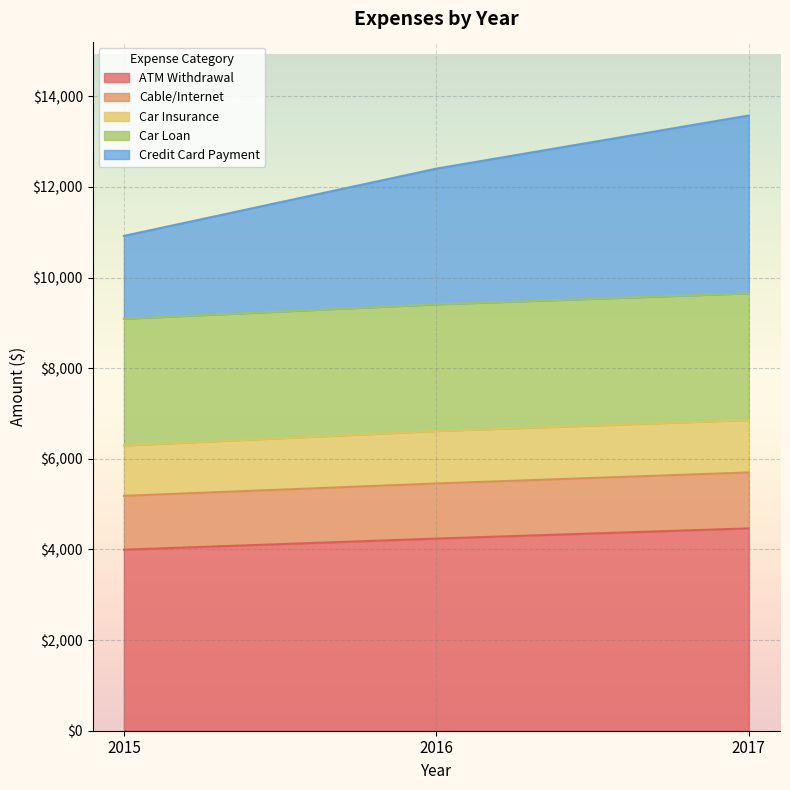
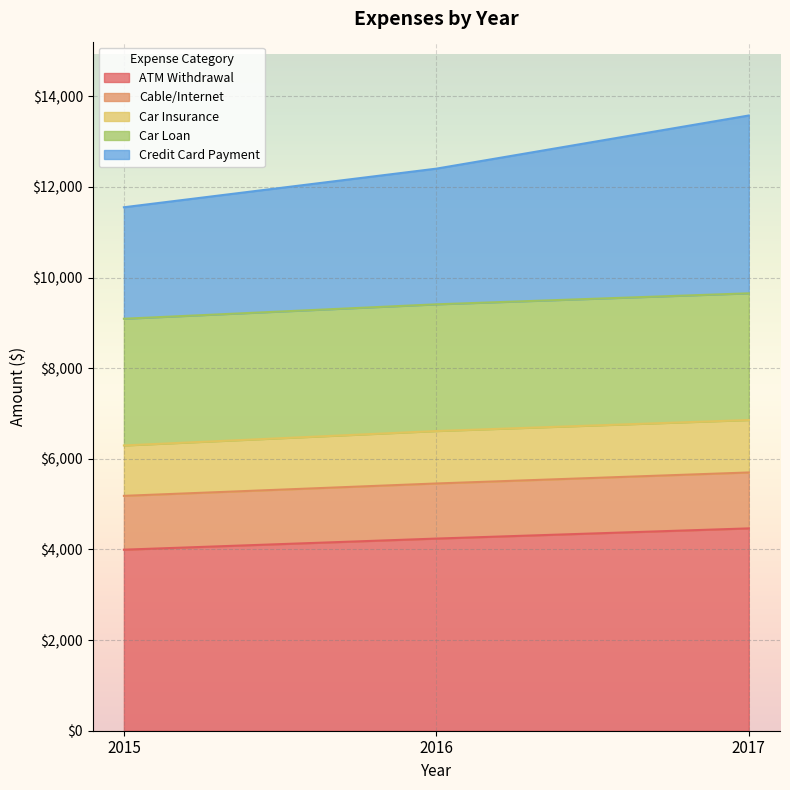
  {
    "Car Loan": {
      "2015": "$2,800",
      "2016": "$2,800",
      "2017": "$2,800"
    },
    "Credit Card Payment": {
-     "2015": "$1,800",
+     "2015": "$2,500",
      "2016": "$3,000",
      "2017": "$3,900"
    }
  }
